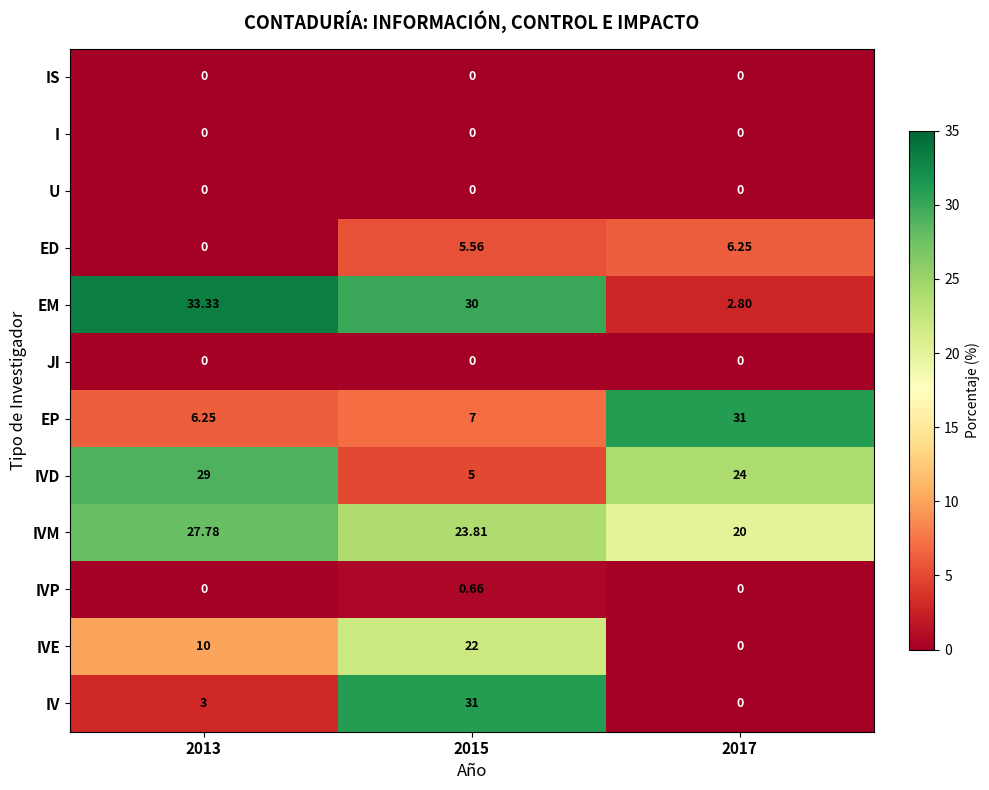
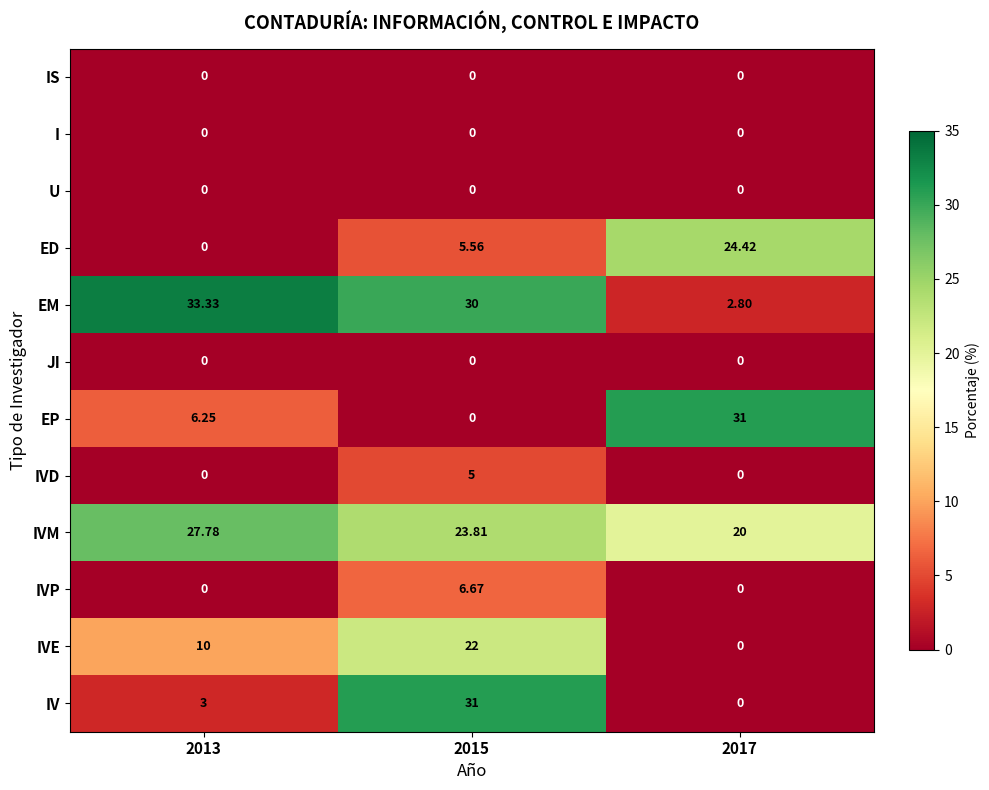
  {
    "IS": {
      "2013": 0,
      "2015": 0,
      "2017": 0
    },
    "I": {
      "2013": 0,
      "2015": 0,
      "2017": 0
    },
    "U": {
      "2013": 0,
      "2015": 0,
      "2017": 0
    },
    "ED": {
      "2013": 0,
      "2015": 5.56,
-     "2017": 6.25
+     "2017": 24.42
    },
    "EM": {
      "2013": 33.33,
      "2015": 30,
      "2017": 2.80
    },
    "JI": {
      "2013": 0,
      "2015": 0,
      "2017": 0
    },
    "EP": {
      "2013": 6.25,
-     "2015": 7,
+     "2015": 0,
      "2017": 31
    },
    "IVD": {
-     "2013": 29,
+     "2013": 0,
      "2015": 5,
-     "2017": 24
+     "2017": 0
    },
    "IVM": {
      "2013": 27.78,
      "2015": 23.81,
      "2017": 20
    },
    "IVP": {
      "2013": 0,
-     "2015": 0.66,
+     "2015": 6.67,
      "2017": 0
    },
    "IVE": {
      "2013": 10,
      "2015": 22,
      "2017": 0
    },
    "IV": {
      "2013": 3,
      "2015": 31,
      "2017": 0
    }
  }
